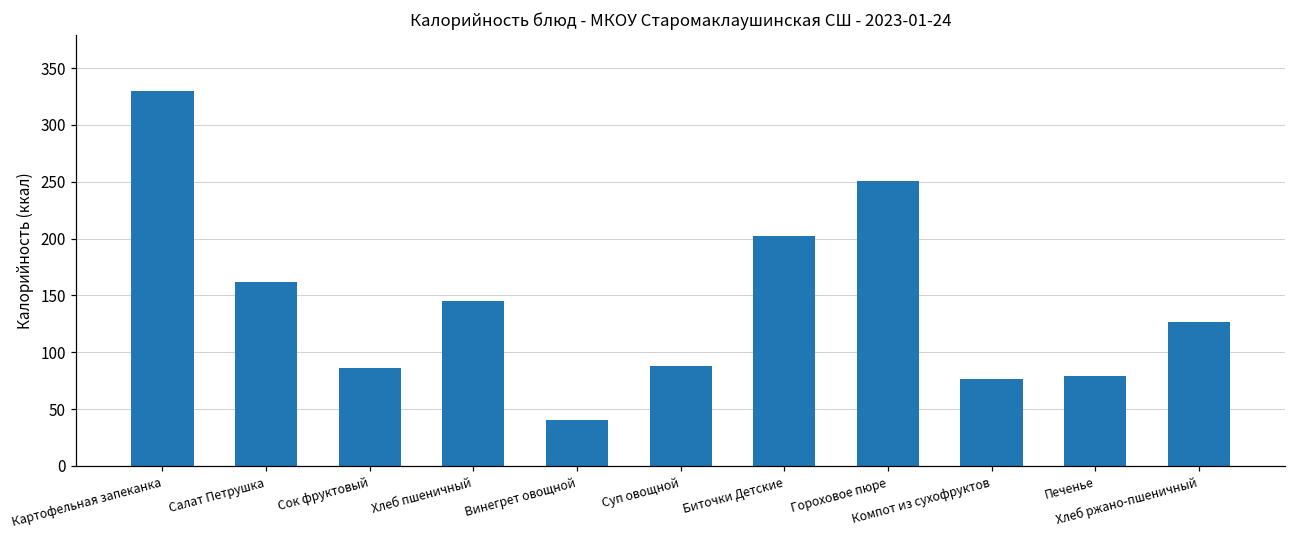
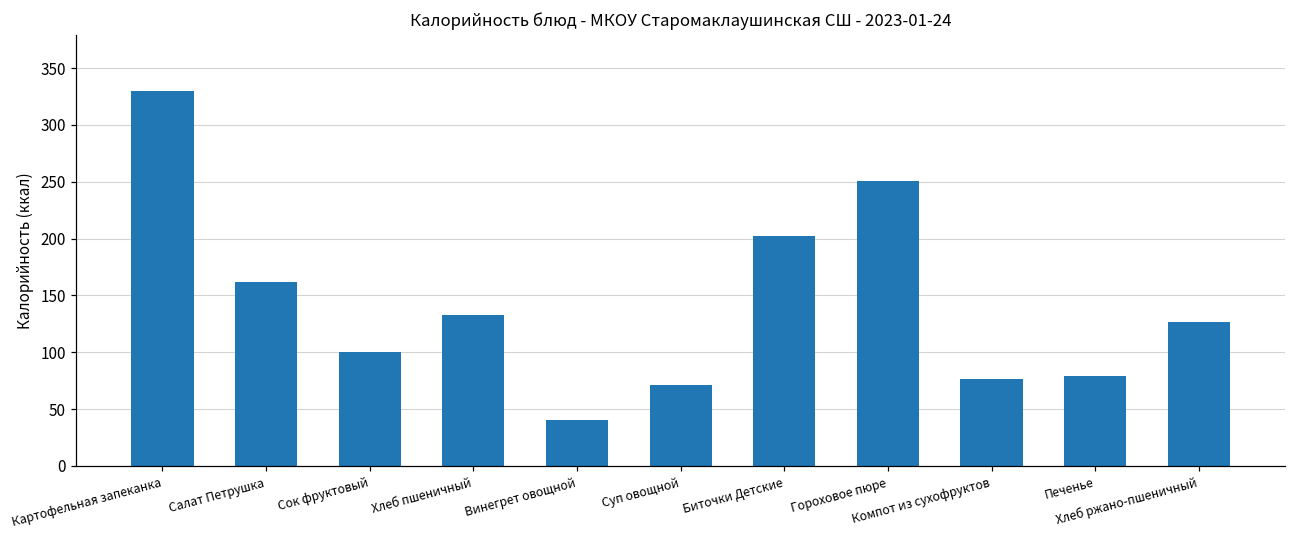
  {
    "Картофельная запеканка": 330,
    "Салат Петрушка": 162,
-   "Сок фруктовый": 86,
-   "Хлеб пшеничный": 145,
+   "Сок фруктовый": 100,
+   "Хлеб пшеничный": 133,
    "Винегрет овощной": 40,
-   "Суп овощной": 88,
+   "Суп овощной": 72,
    "Биточки Детские": 202,
    "Гороховое пюре": 250,
    "Компот из сухофруктов": 77,
    "Печенье": 79,
    "Хлеб ржано-пшеничный": 127
  }
